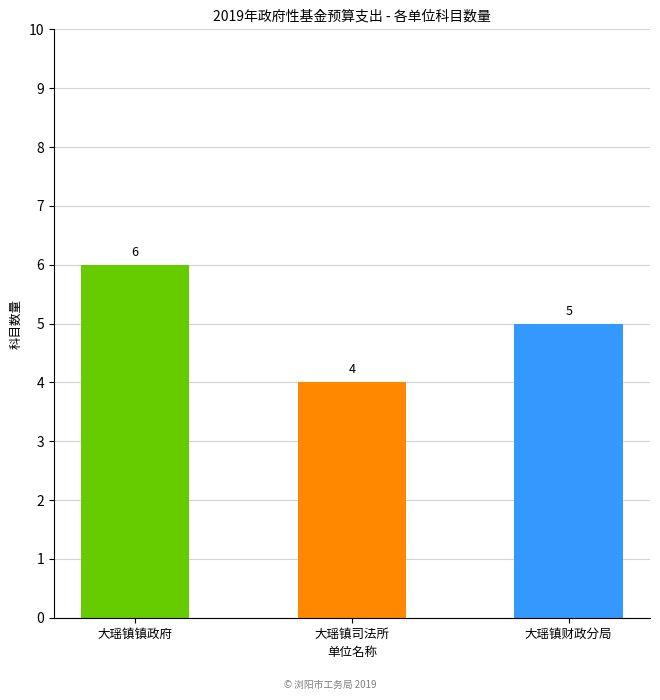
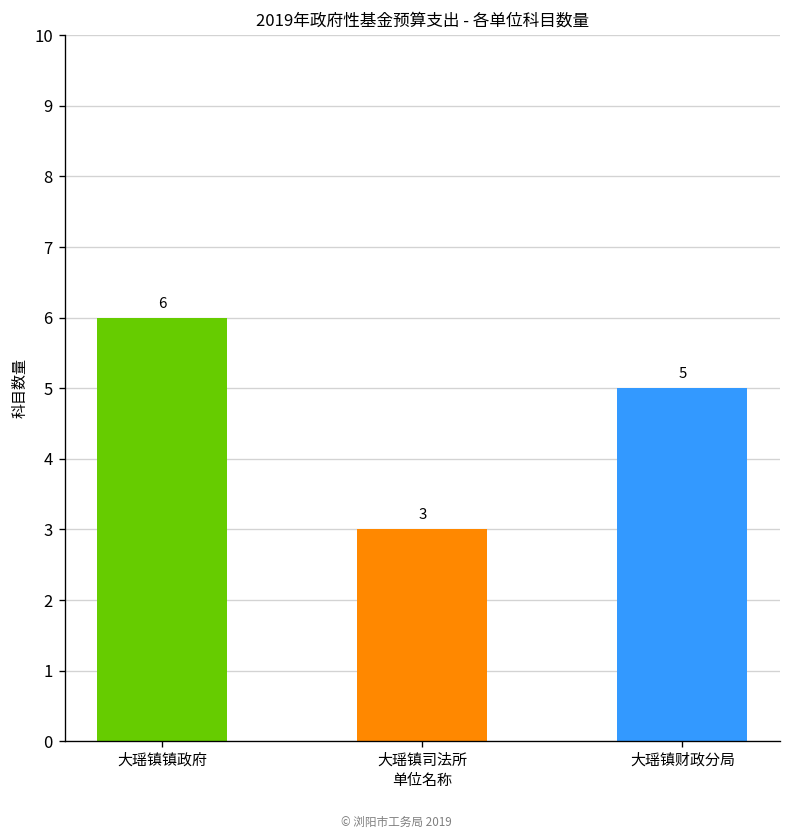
  {
    "大瑶镇镇政府": 6,
-   "大瑶镇司法所": 4,
+   "大瑶镇司法所": 3,
    "大瑶镇财政分局": 5
  }
